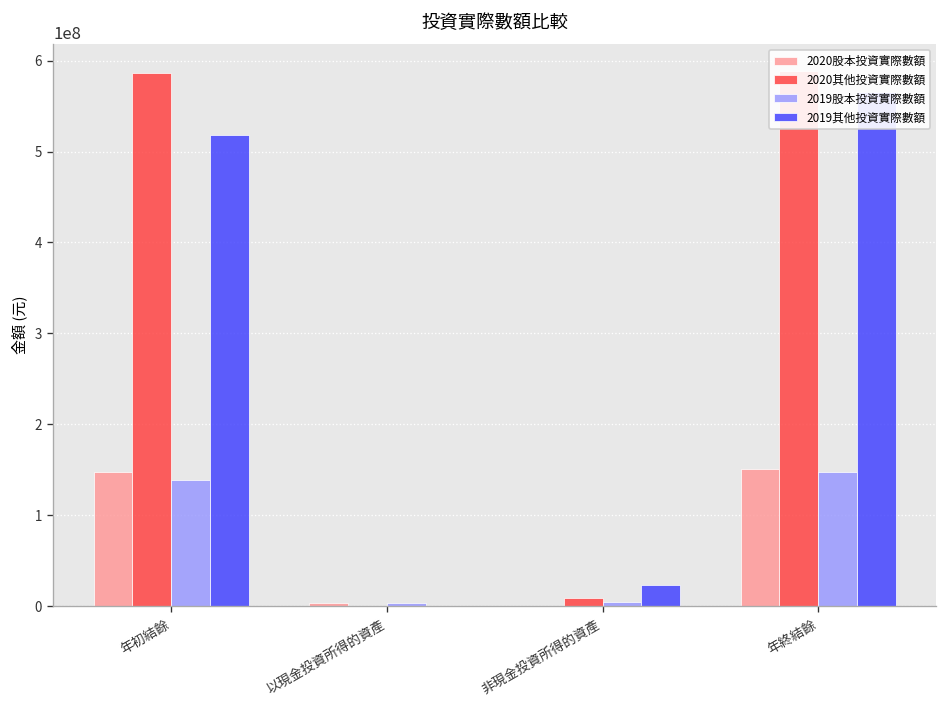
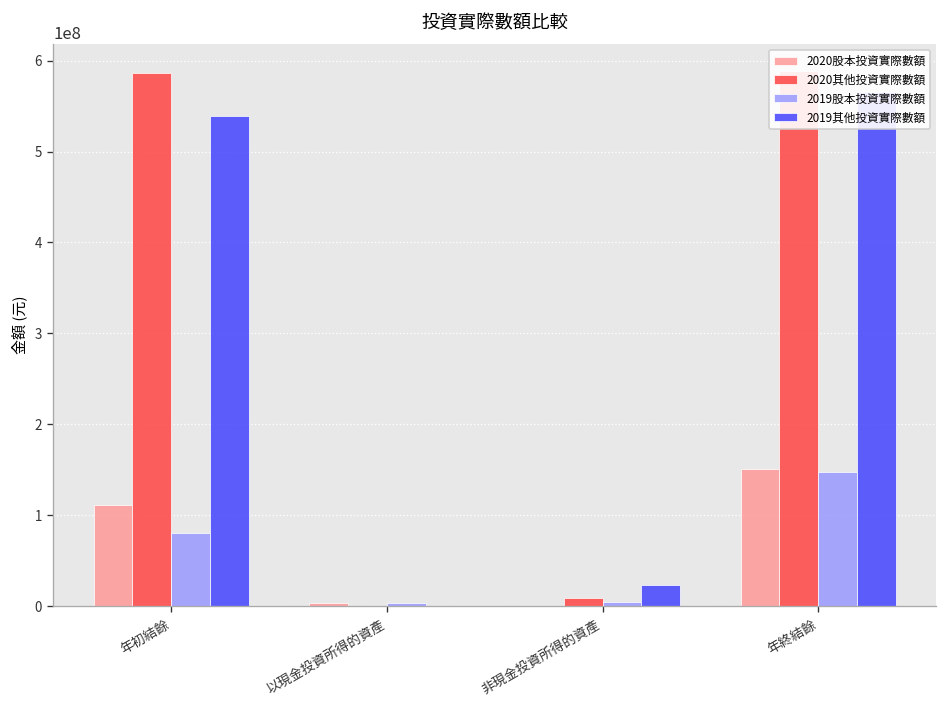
  {
    "2020股本投資實際數額": {
-     "年初結餘": 150000000,
+     "年初結餘": 110000000,
      "以現金投資所得的資產": 0,
      "非現金投資所得的資產": 0,
      "年終結餘": 150000000
    },
    "2020其他投資實際數額": {
      "年初結餘": 590000000,
      "以現金投資所得的資產": 0,
      "非現金投資所得的資產": 10000000
    },
    "2019股本投資實際數額": {
-     "年初結餘": 140000000,
+     "年初結餘": 80000000,
      "以現金投資所得的資產": 0,
      "非現金投資所得的資產": 10000000,
      "年終結餘": 150000000
    },
    "2019其他投資實際數額": {
-     "年初結餘": 520000000,
+     "年初結餘": 540000000,
      "以現金投資所得的資產": 0,
      "非現金投資所得的資產": 20000000
    }
  }
